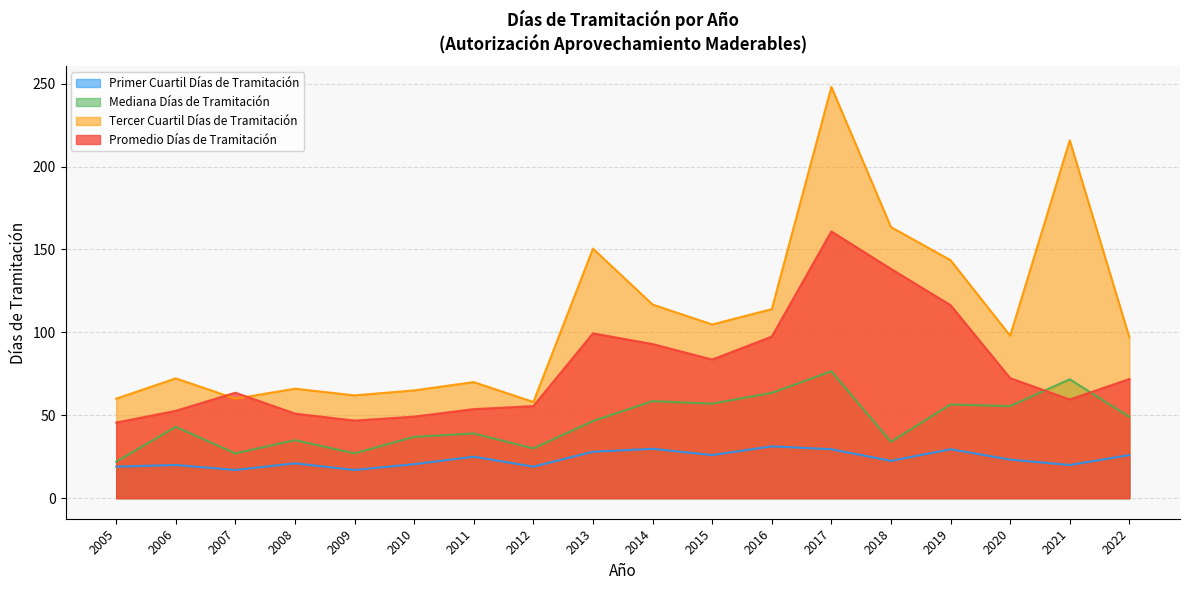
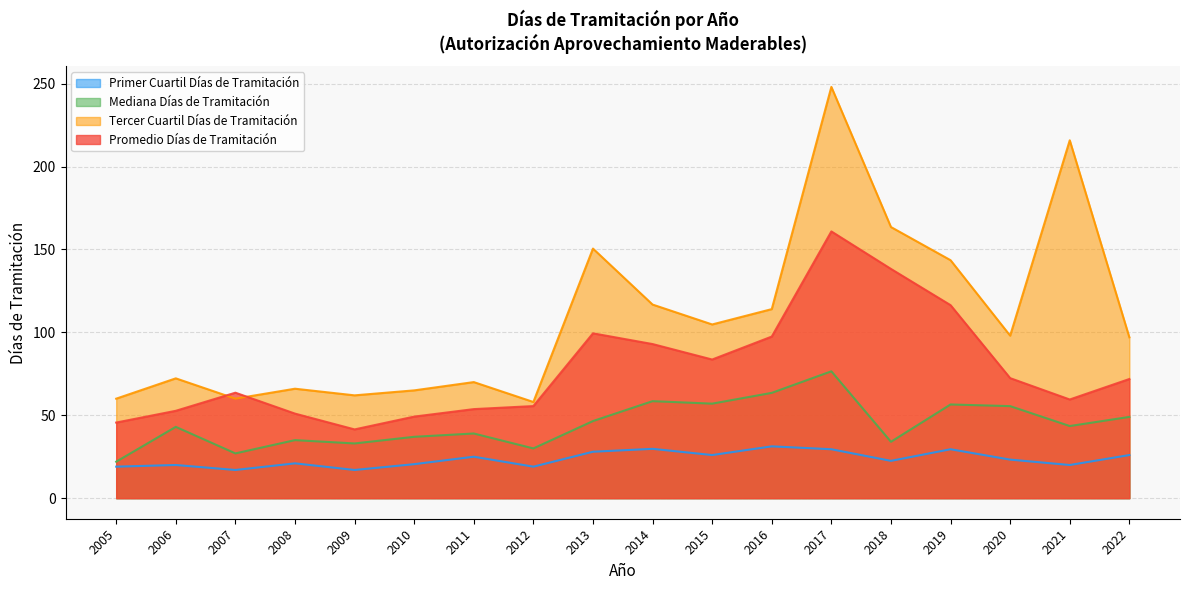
  {
    "Primer Cuartil Días de Tramitación": {
      "2005": 19,
      "2006": 20,
      "2007": 17,
      "2008": 21,
      "2009": 17,
      "2010": 21,
      "2011": 25,
      "2012": 19,
      "2013": 28,
      "2014": 30,
      "2015": 26,
      "2016": 31,
      "2017": 30,
      "2018": 23,
      "2019": 30,
      "2020": 23,
      "2021": 20,
      "2022": 26
    },
    "Mediana Días de Tramitación": {
      "2005": 22,
      "2006": 43,
      "2007": 27,
      "2008": 35,
-     "2009": 27,
+     "2009": 33,
      "2010": 37,
      "2011": 39,
      "2012": 30,
      "2013": 47,
      "2014": 59,
      "2015": 57,
      "2016": 64,
      "2017": 77,
      "2018": 34,
      "2019": 57,
      "2020": 56,
-     "2021": 72,
+     "2021": 44,
      "2022": 49
    },
    "Tercer Cuartil Días de Tramitación": {
      "2005": 60,
      "2006": 72,
      "2007": 60,
      "2008": 66,
      "2009": 62,
      "2010": 65,
      "2011": 70,
      "2012": 58,
      "2013": 151,
      "2014": 117,
      "2015": 105,
      "2016": 114,
      "2017": 248,
      "2018": 164,
      "2019": 144,
      "2020": 98,
      "2021": 216,
      "2022": 97
    },
    "Promedio Días de Tramitación": {
      "2005": 46,
      "2006": 53,
      "2007": 64,
      "2008": 51,
-     "2009": 47,
+     "2009": 41,
      "2010": 49,
      "2011": 54,
      "2012": 56,
      "2013": 99,
      "2014": 93,
      "2015": 84,
      "2016": 97,
      "2017": 161,
      "2018": 138,
      "2019": 116,
      "2020": 72,
      "2021": 60,
      "2022": 72
    }
  }
